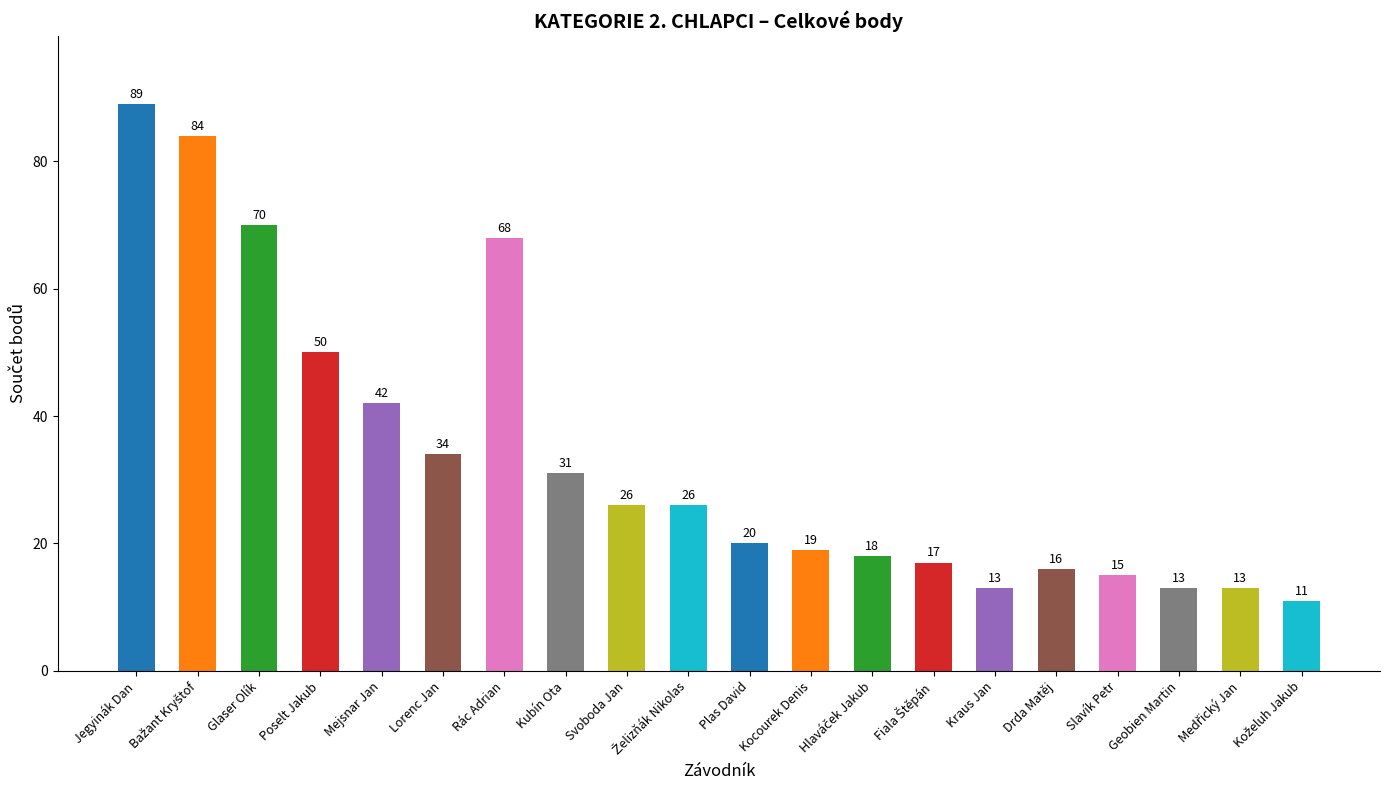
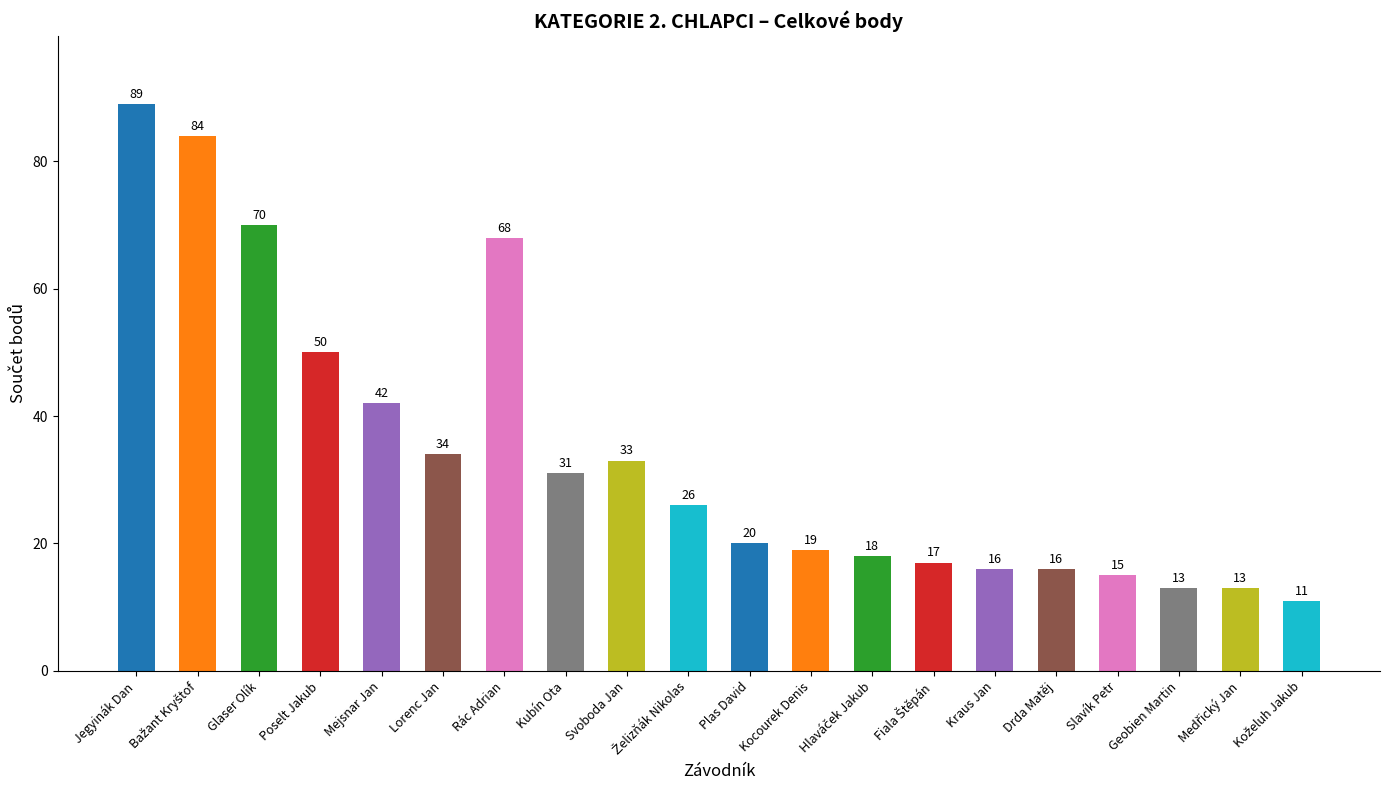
  {
    "Jegyinák Dan": 89,
    "Bažant Kryštof": 84,
    "Glaser Olík": 70,
    "Poselt Jakub": 50,
    "Mejsnar Jan": 42,
    "Lorenc Jan": 34,
    "Rác Adrian": 68,
    "Kubín Ota": 31,
-   "Svoboda Jan": 26,
+   "Svoboda Jan": 33,
    "Želizňák Nikolas": 26,
    "Plas David": 20,
    "Kocourek Denis": 19,
    "Hlaváček Jakub": 18,
    "Fiala Štěpán": 17,
-   "Kraus Jan": 13,
+   "Kraus Jan": 16,
    "Drda Matěj": 16,
    "Slavík Petr": 15,
    "Geobien Martin": 13,
    "Medřický Jan": 13,
    "Koželuh Jakub": 11
  }
